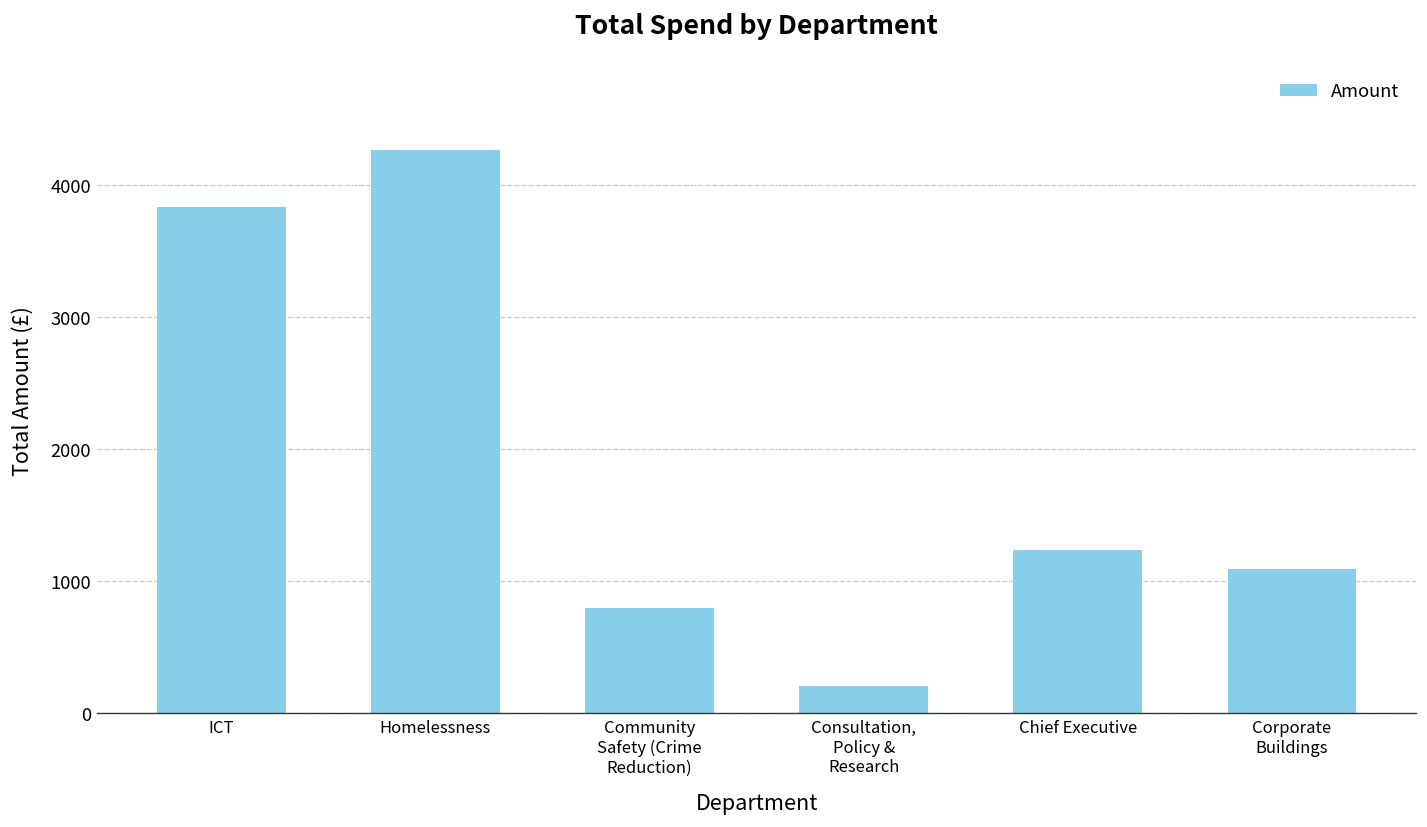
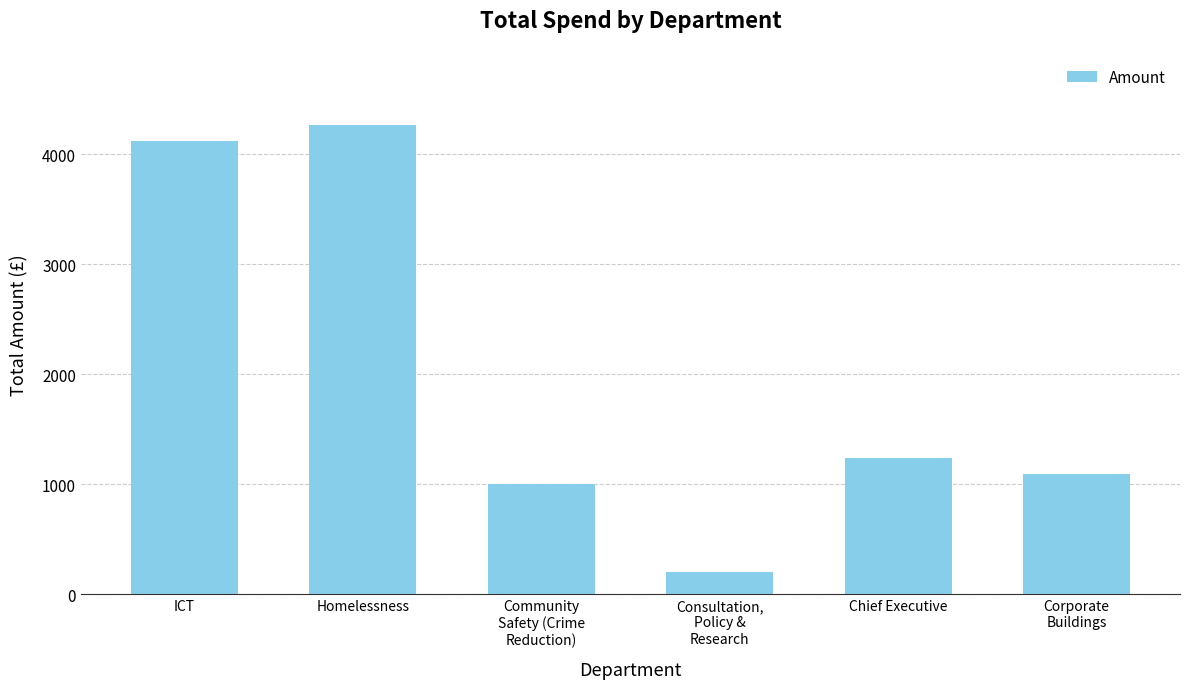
  {
-   "ICT": 3840,
+   "ICT": 4120,
    "Homelessness": 4260,
-   "Community Safety (Crime Reduction)": 800,
+   "Community Safety (Crime Reduction)": 1000,
    "Consultation, Policy & Research": 210,
    "Chief Executive": 1230,
    "Corporate Buildings": 1100
  }
